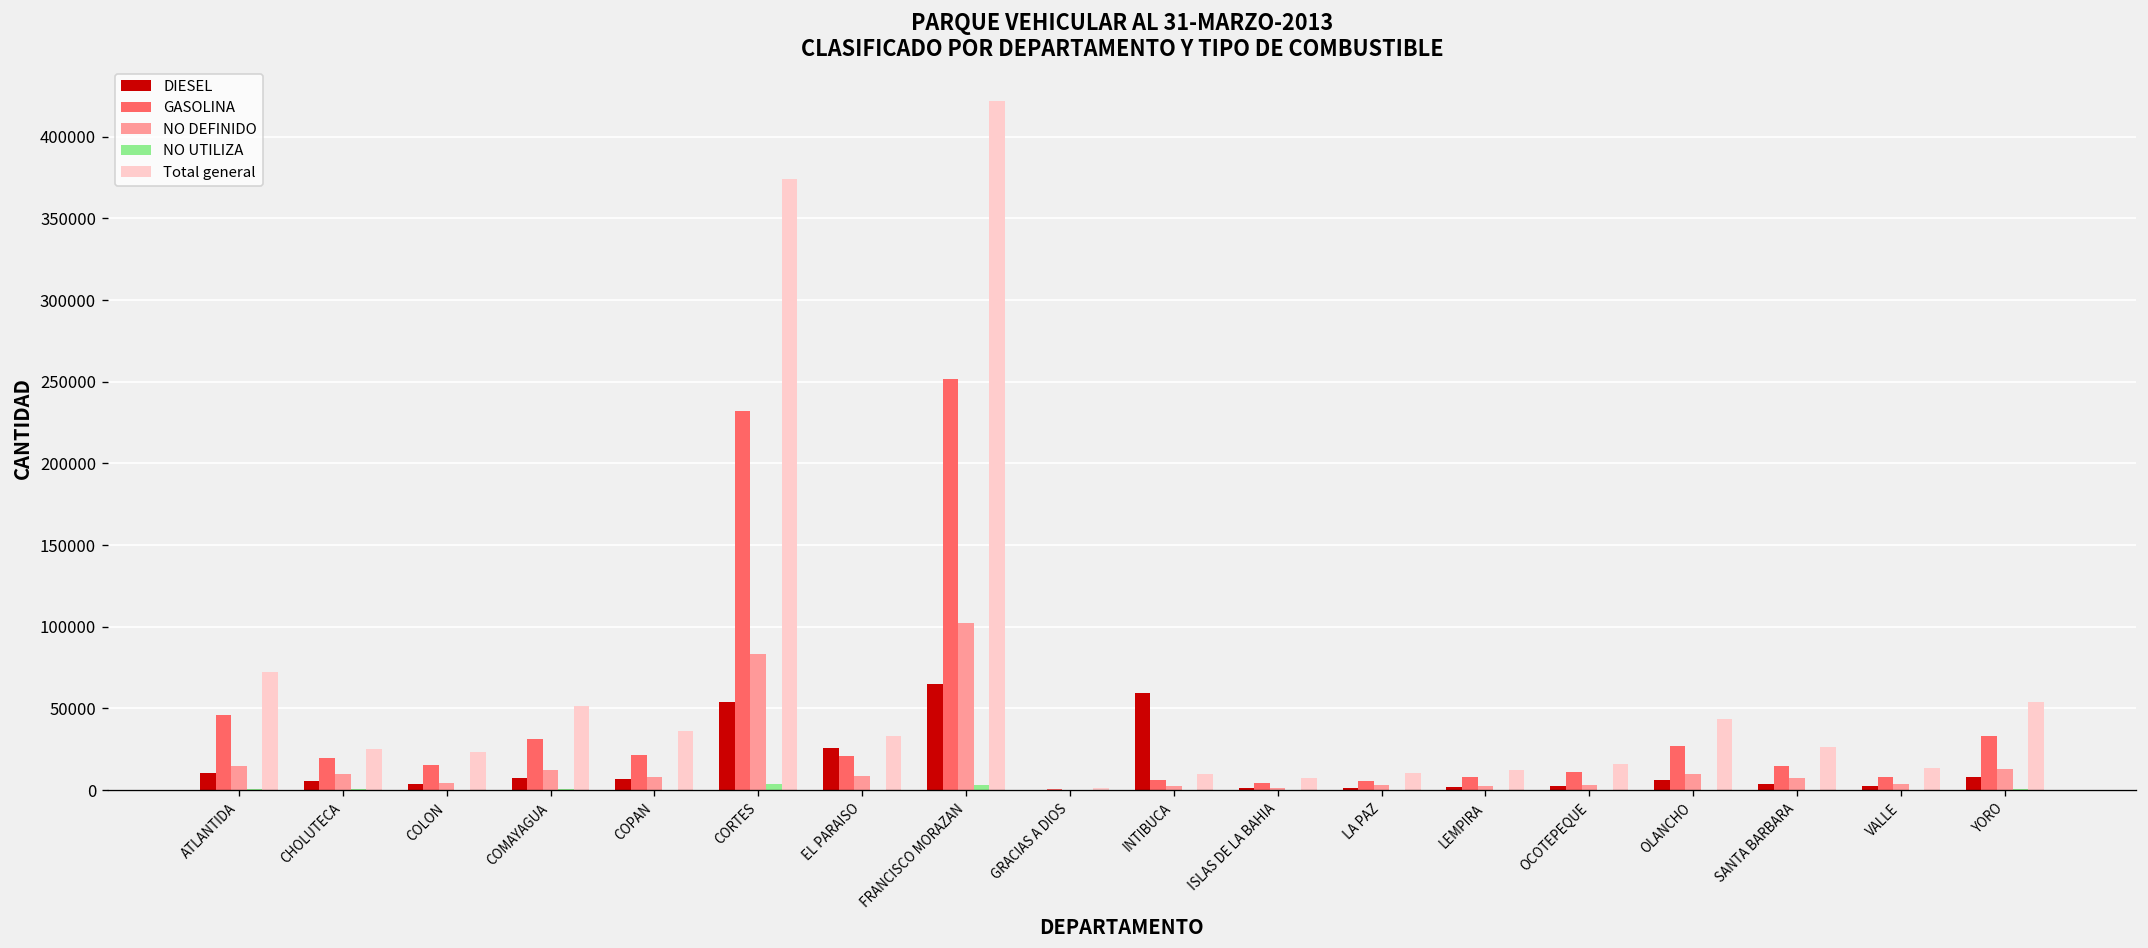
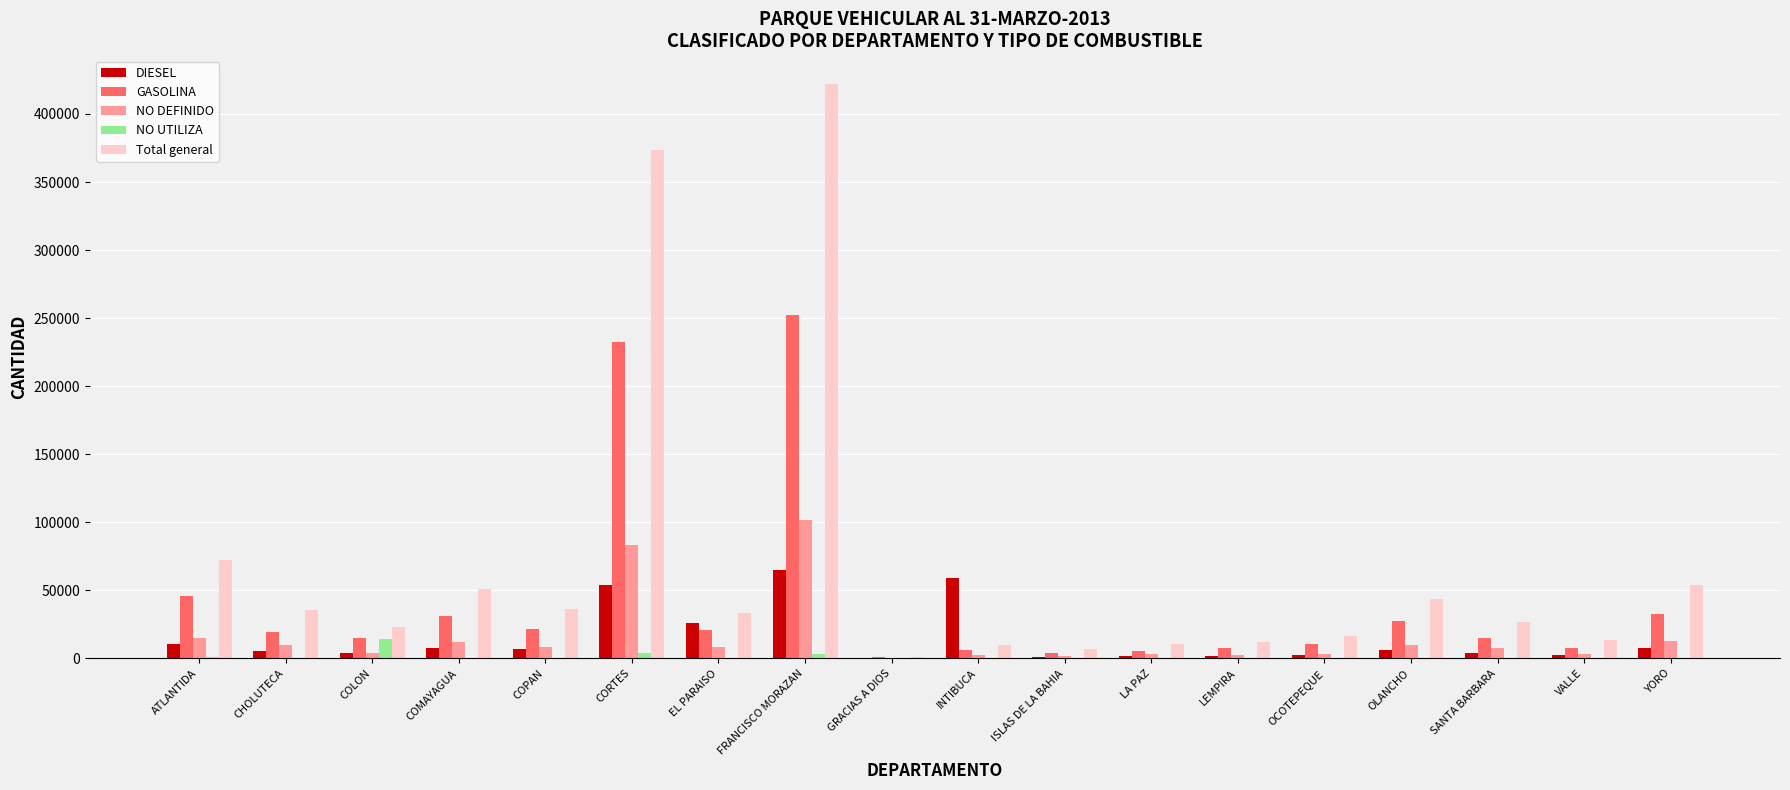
  {
    "DIESEL": {
      "ATLANTIDA": 10000,
      "CHOLUTECA": 6000,
      "COLON": 4000,
      "COMAYAGUA": 7000,
      "COPAN": 7000,
      "CORTES": 54000,
      "EL PARAISO": 26000,
      "FRANCISCO MORAZAN": 65000,
      "INTIBUCA": 59000,
      "LEMPIRA": 2000,
      "OCOTEPEQUE": 2000,
      "OLANCHO": 6000,
      "SANTA BARBARA": 4000,
      "VALLE": 2000,
      "YORO": 8000
    },
    "GASOLINA": {
      "ATLANTIDA": 46000,
      "CHOLUTECA": 20000,
      "COLON": 15000,
      "COMAYAGUA": 31000,
      "COPAN": 21000,
      "CORTES": 232000,
      "EL PARAISO": 21000,
      "FRANCISCO MORAZAN": 252000,
      "INTIBUCA": 6000,
      "ISLAS DE LA BAHIA": 4000,
      "LA PAZ": 6000,
      "LEMPIRA": 8000,
      "OCOTEPEQUE": 11000,
      "OLANCHO": 27000,
      "SANTA BARBARA": 15000,
      "VALLE": 8000,
      "YORO": 33000
    },
    "NO DEFINIDO": {
      "ATLANTIDA": 15000,
      "CHOLUTECA": 10000,
      "COLON": 4000,
      "COMAYAGUA": 12000,
      "COPAN": 8000,
      "CORTES": 83000,
      "EL PARAISO": 9000,
      "FRANCISCO MORAZAN": 102000,
      "INTIBUCA": 2000,
      "LA PAZ": 3000,
      "LEMPIRA": 2000,
      "OCOTEPEQUE": 3000,
      "OLANCHO": 10000,
      "SANTA BARBARA": 8000,
      "VALLE": 3000,
      "YORO": 13000
    },
    "NO UTILIZA": {
-     "COLON": 0,
+     "COLON": 15000,
      "CORTES": 4000,
      "FRANCISCO MORAZAN": 3000
    },
    "Total general": {
      "ATLANTIDA": 72000,
-     "CHOLUTECA": 25000,
+     "CHOLUTECA": 35000,
      "COLON": 23000,
      "COMAYAGUA": 51000,
      "COPAN": 36000,
      "CORTES": 374000,
      "EL PARAISO": 33000,
      "FRANCISCO MORAZAN": 422000,
      "INTIBUCA": 10000,
      "ISLAS DE LA BAHIA": 7000,
      "LA PAZ": 10000,
      "LEMPIRA": 12000,
      "OCOTEPEQUE": 16000,
      "OLANCHO": 43000,
      "SANTA BARBARA": 26000,
      "VALLE": 14000,
      "YORO": 54000
    }
  }
